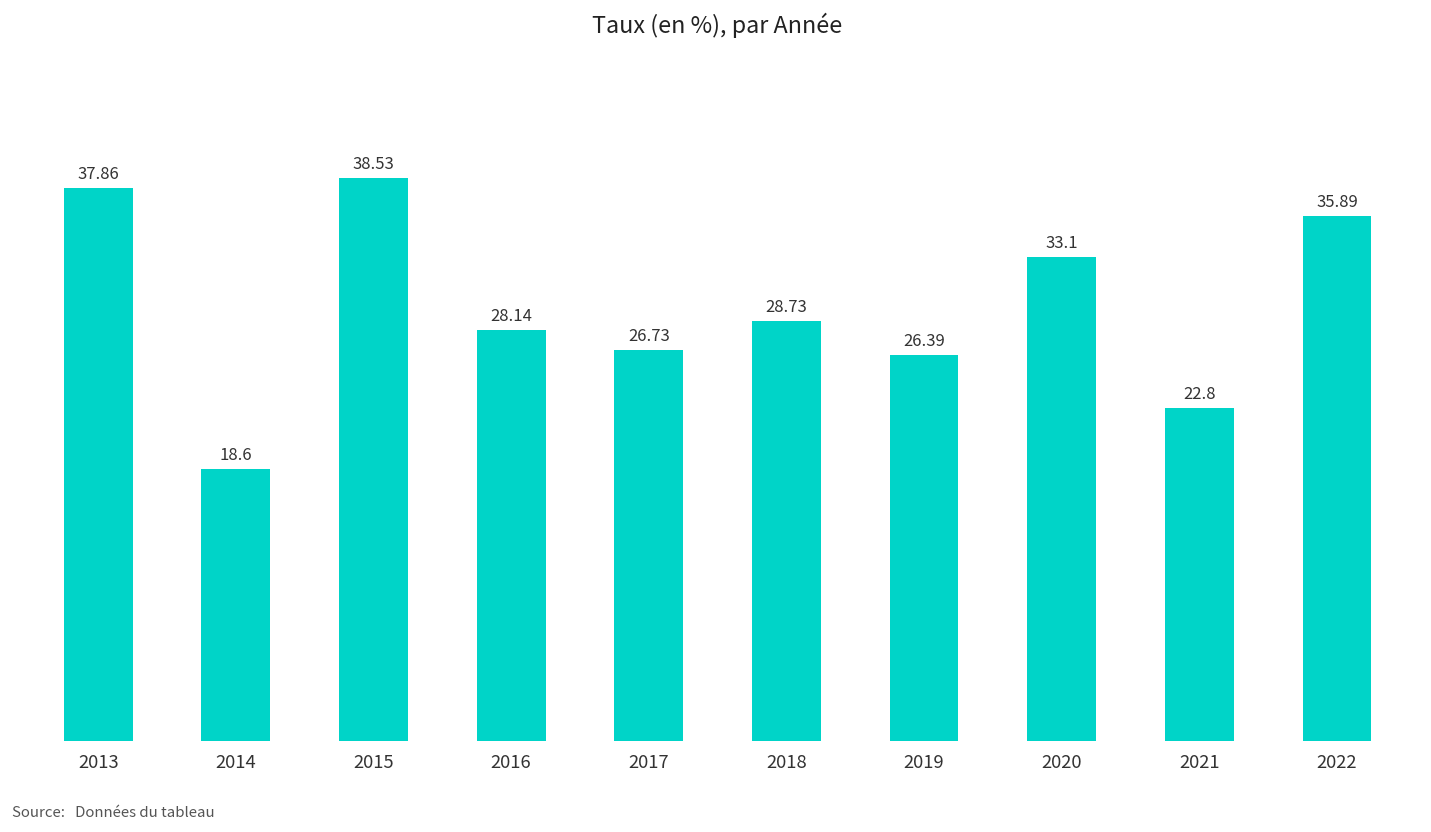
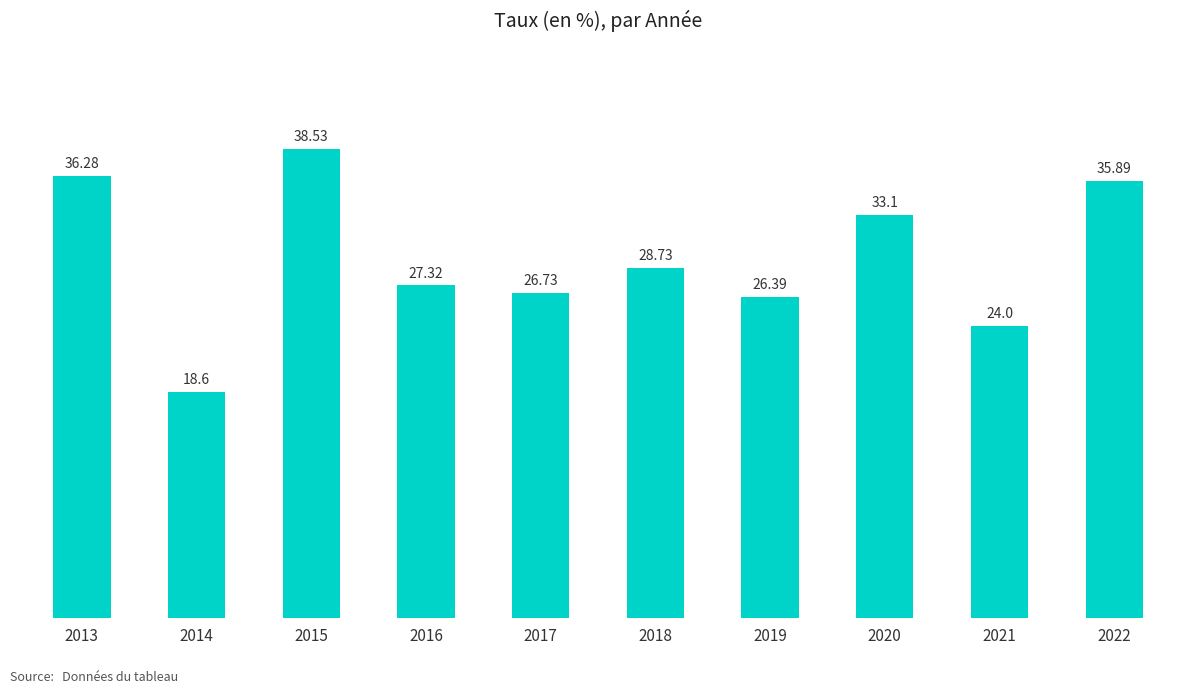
  {
-   "2013": 37.86,
+   "2013": 36.28,
    "2014": 18.6,
    "2015": 38.53,
-   "2016": 28.14,
+   "2016": 27.32,
    "2017": 26.73,
    "2018": 28.73,
    "2019": 26.39,
    "2020": 33.1,
-   "2021": 22.8,
+   "2021": 24.0,
    "2022": 35.89
  }
